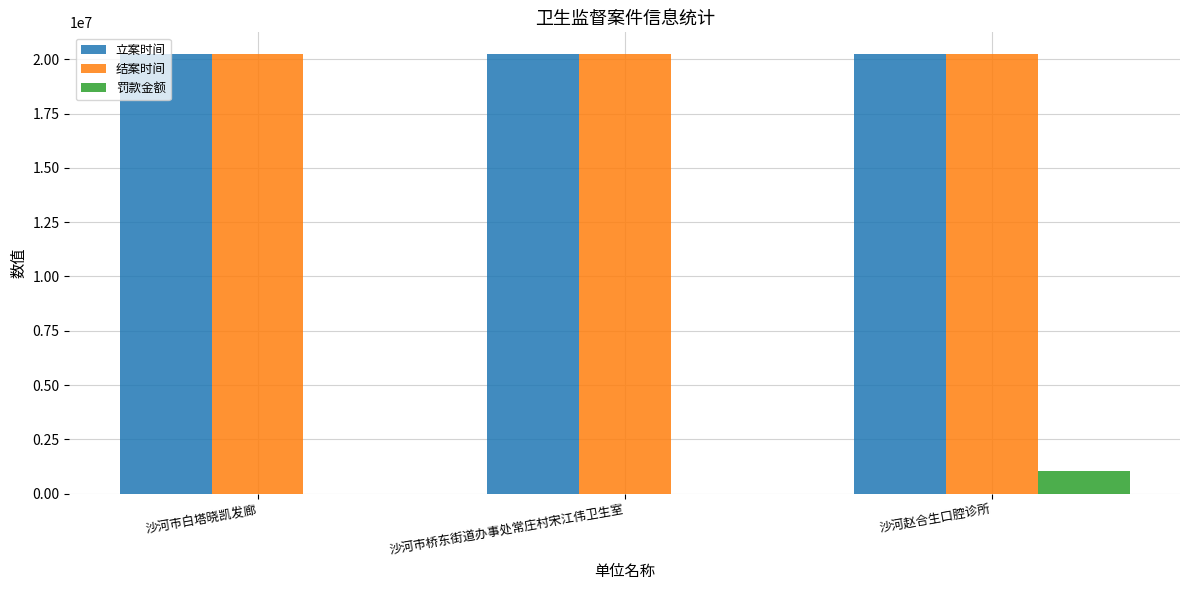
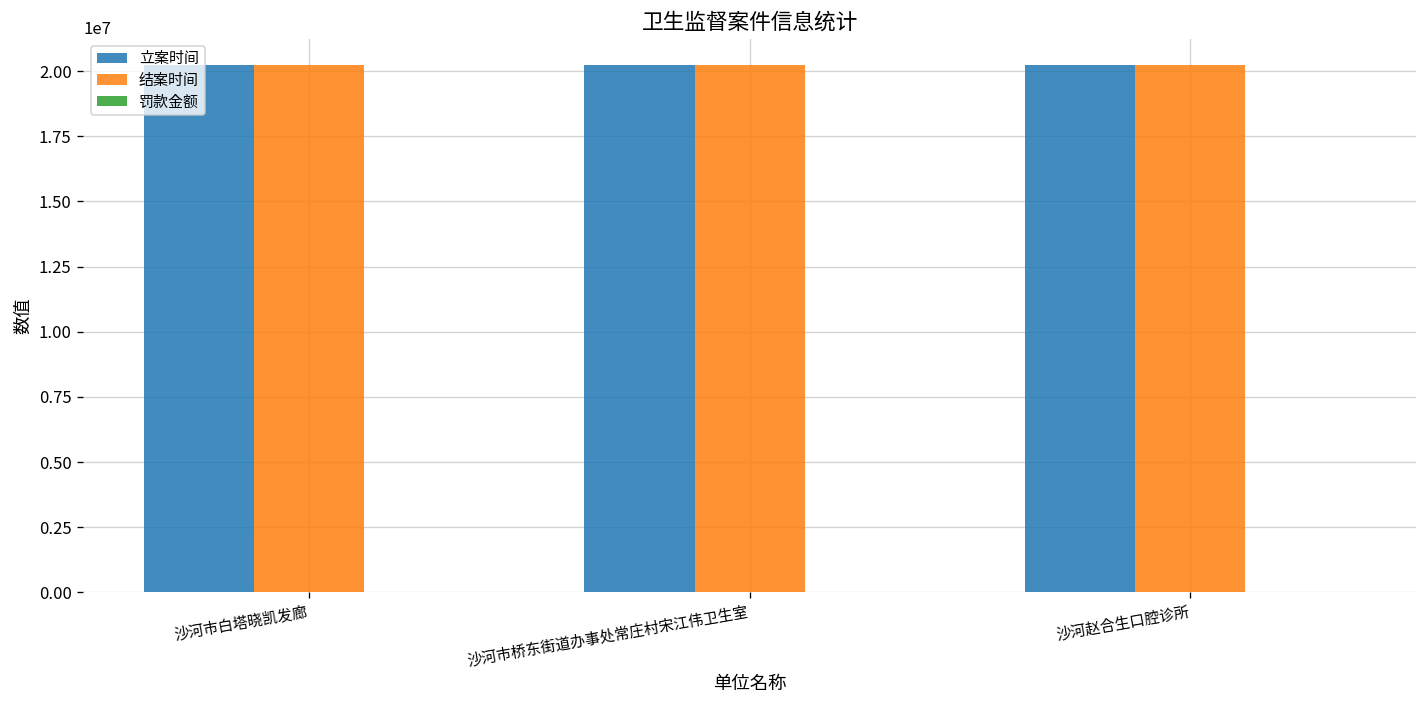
  {
    "立案时间": {
      "沙河市桥东街道办事处常庄村宋江伟卫生室": 20200000,
      "沙河赵合生口腔诊所": 20200000
    },
    "结案时间": {
      "沙河市白塔晓凯发廊": 20200000,
      "沙河市桥东街道办事处常庄村宋江伟卫生室": 20200000,
      "沙河赵合生口腔诊所": 20200000
    },
    "罚款金额": {
      "沙河市白塔晓凯发廊": 0,
      "沙河市桥东街道办事处常庄村宋江伟卫生室": 0,
-     "沙河赵合生口腔诊所": 1100000
+     "沙河赵合生口腔诊所": 0
    }
  }
